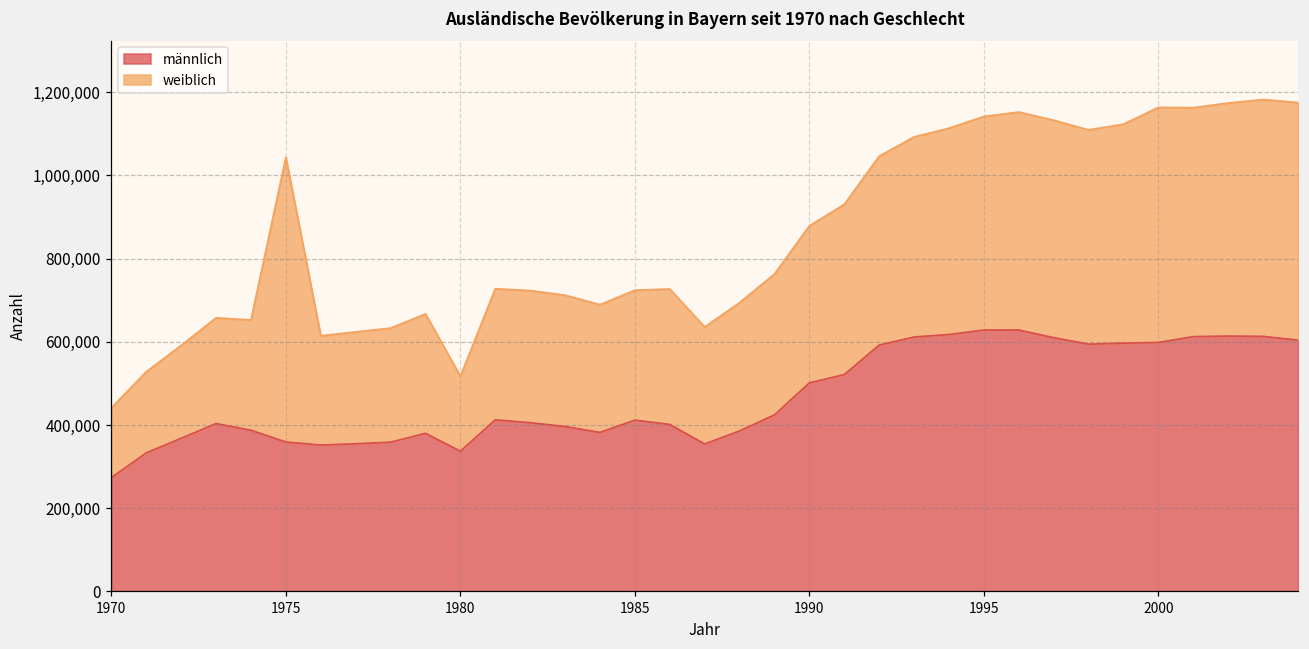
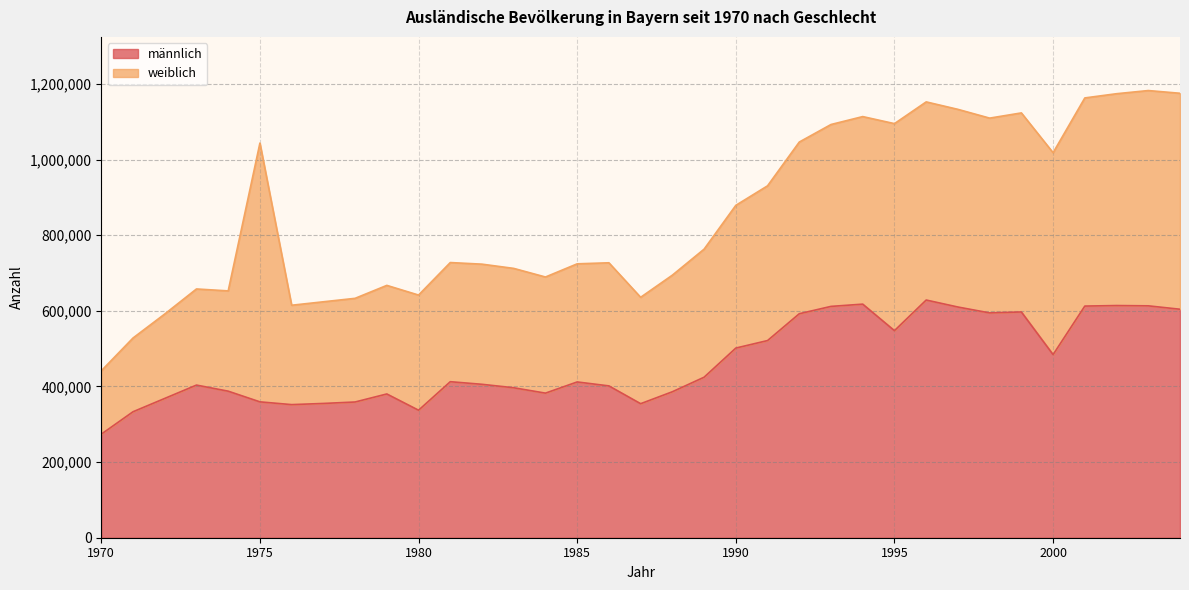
  {
    "männlich": {
      "1970": "270,000",
      "1975": "360,000",
      "1980": "340,000",
      "1985": "410,000",
      "1990": "500,000",
-     "1995": "630,000",
-     "2000": "600,000"
+     "1995": "550,000",
+     "2000": "480,000"
    },
    "weiblich": {
      "1970": "170,000",
      "1975": "680,000",
-     "1980": "180,000",
+     "1980": "300,000",
      "1985": "310,000",
      "1990": "380,000",
-     "1995": "510,000",
-     "2000": "570,000"
+     "1995": "550,000",
+     "2000": "530,000"
    }
  }
